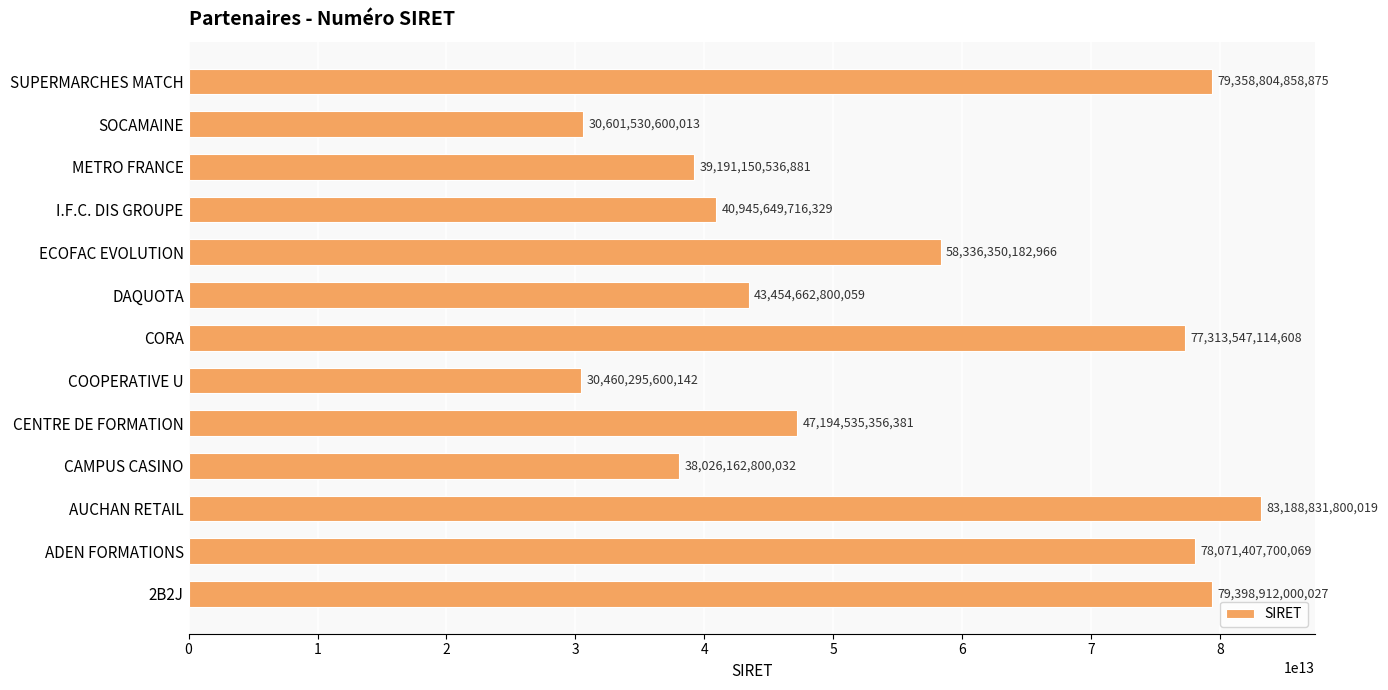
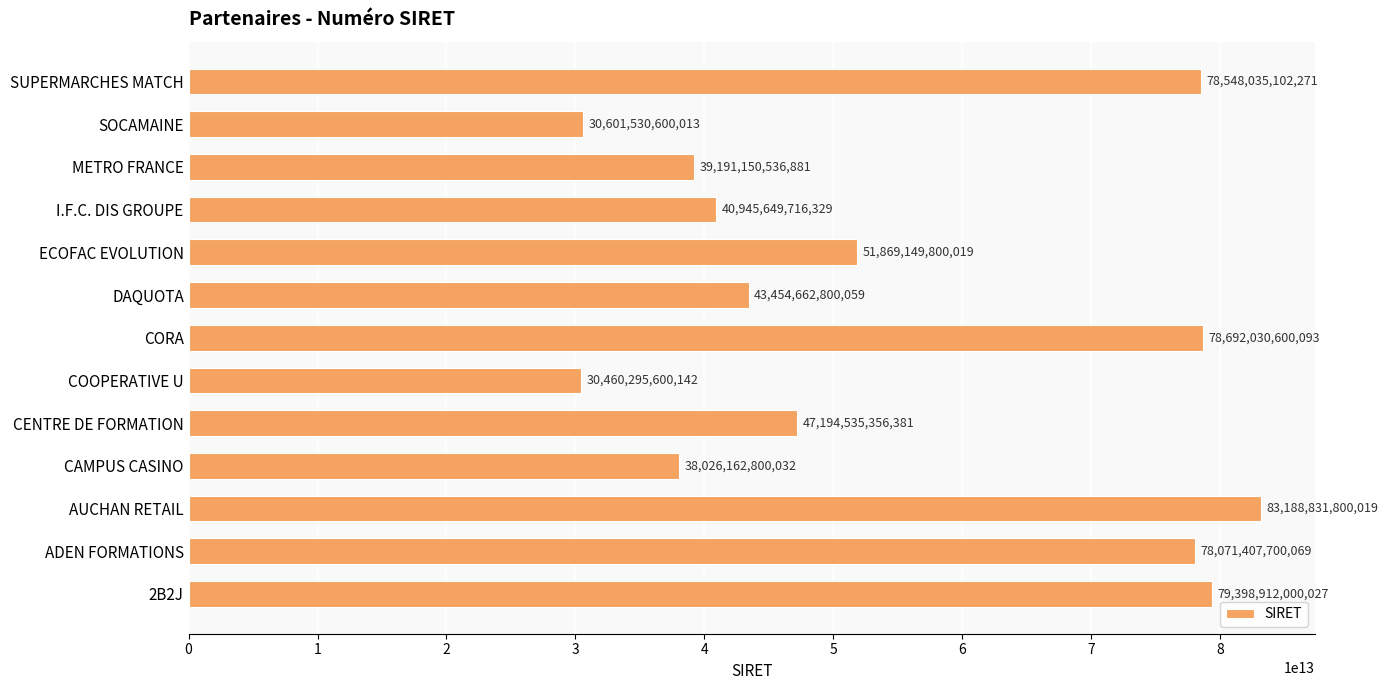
  {
-   "SUPERMARCHES MATCH": "79,358,804,858,875",
+   "SUPERMARCHES MATCH": "78,548,035,102,271",
    "SOCAMAINE": "30,601,530,600,013",
    "METRO FRANCE": "39,191,150,536,881",
    "I.F.C. DIS GROUPE": "40,945,649,716,329",
-   "ECOFAC EVOLUTION": "58,336,350,182,966",
+   "ECOFAC EVOLUTION": "51,869,149,800,019",
    "DAQUOTA": "43,454,662,800,059",
-   "CORA": "77,313,547,114,608",
+   "CORA": "78,692,030,600,093",
    "COOPERATIVE U": "30,460,295,600,142",
    "CENTRE DE FORMATION": "47,194,535,356,381",
    "CAMPUS CASINO": "38,026,162,800,032",
    "AUCHAN RETAIL": "83,188,831,800,019",
    "ADEN FORMATIONS": "78,071,407,700,069",
    "2B2J": "79,398,912,000,027"
  }
